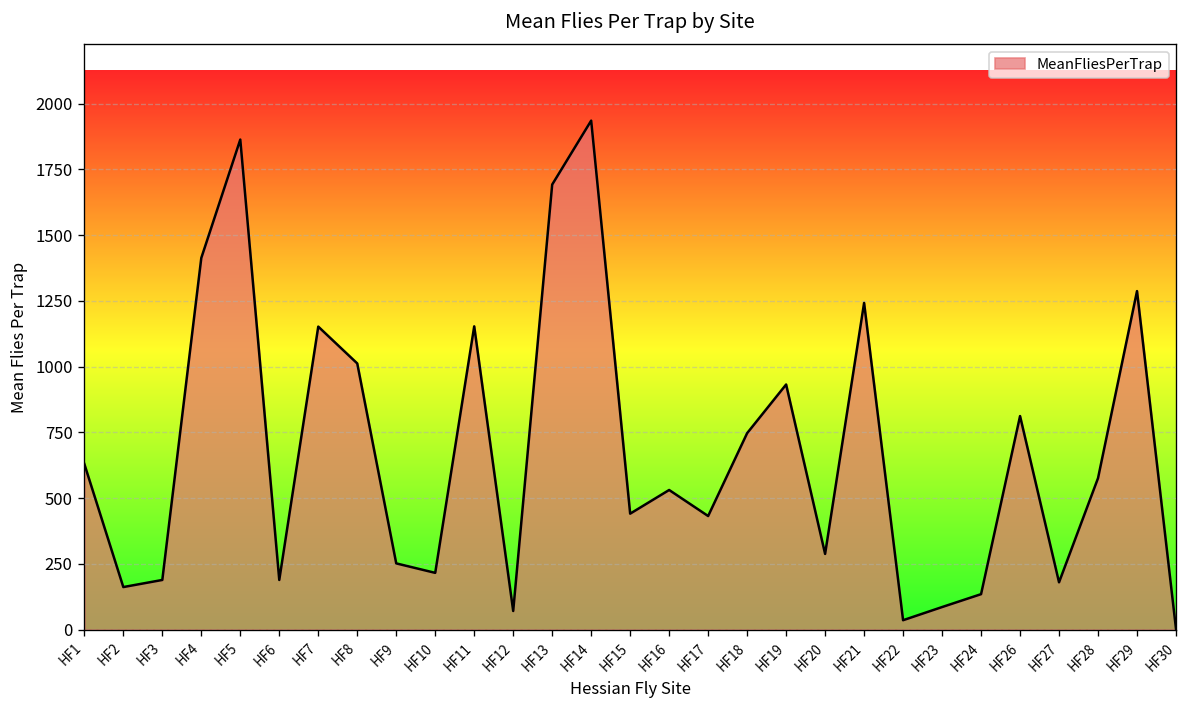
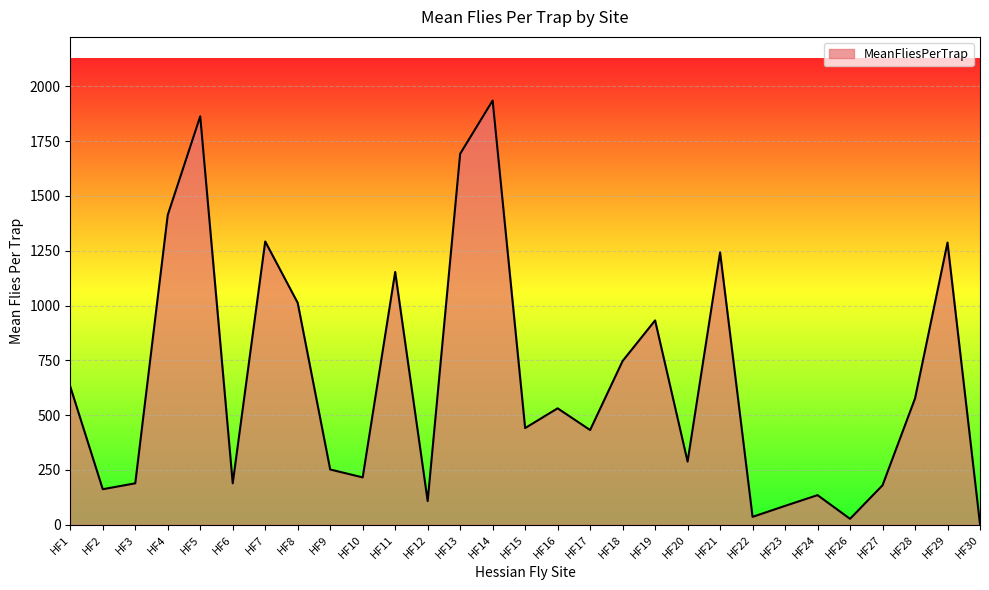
  {
    "HF1": 630,
    "HF2": 160,
    "HF3": 190,
    "HF4": 1410,
    "HF5": 1860,
    "HF6": 190,
-   "HF7": 1150,
+   "HF7": 1290,
    "HF8": 1010,
    "HF9": 250,
    "HF10": 220,
    "HF11": 1150,
-   "HF12": 70,
+   "HF12": 110,
    "HF13": 1690,
    "HF14": 1940,
    "HF15": 440,
    "HF16": 530,
    "HF17": 430,
    "HF18": 750,
    "HF19": 930,
    "HF20": 290,
    "HF21": 1240,
    "HF22": 40,
    "HF23": 90,
    "HF24": 140,
-   "HF26": 810,
+   "HF26": 30,
    "HF27": 180,
    "HF28": 580,
    "HF29": 1290,
    "HF30": 0
  }
